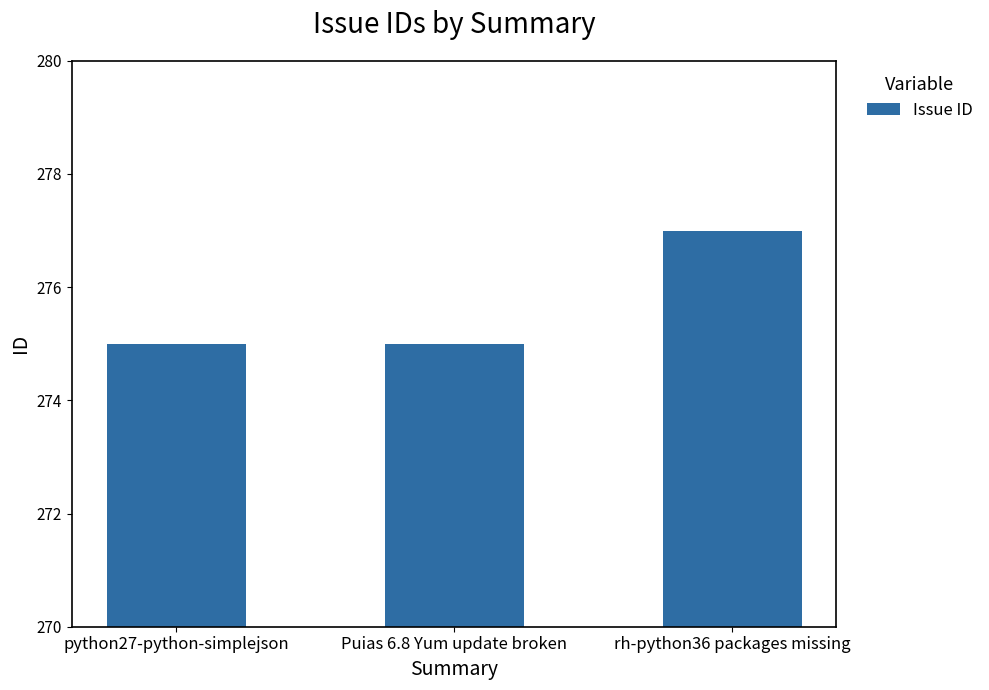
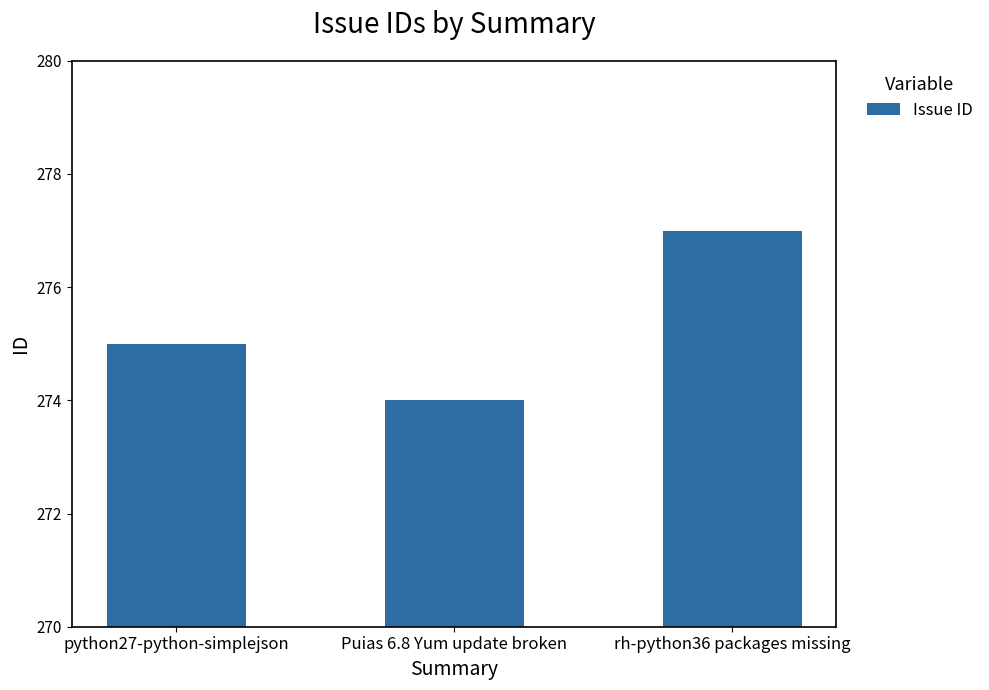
  {
    "python27-python-simplejson": 275,
-   "Puias 6.8 Yum update broken": 275,
+   "Puias 6.8 Yum update broken": 274,
    "rh-python36 packages missing": 277
  }
